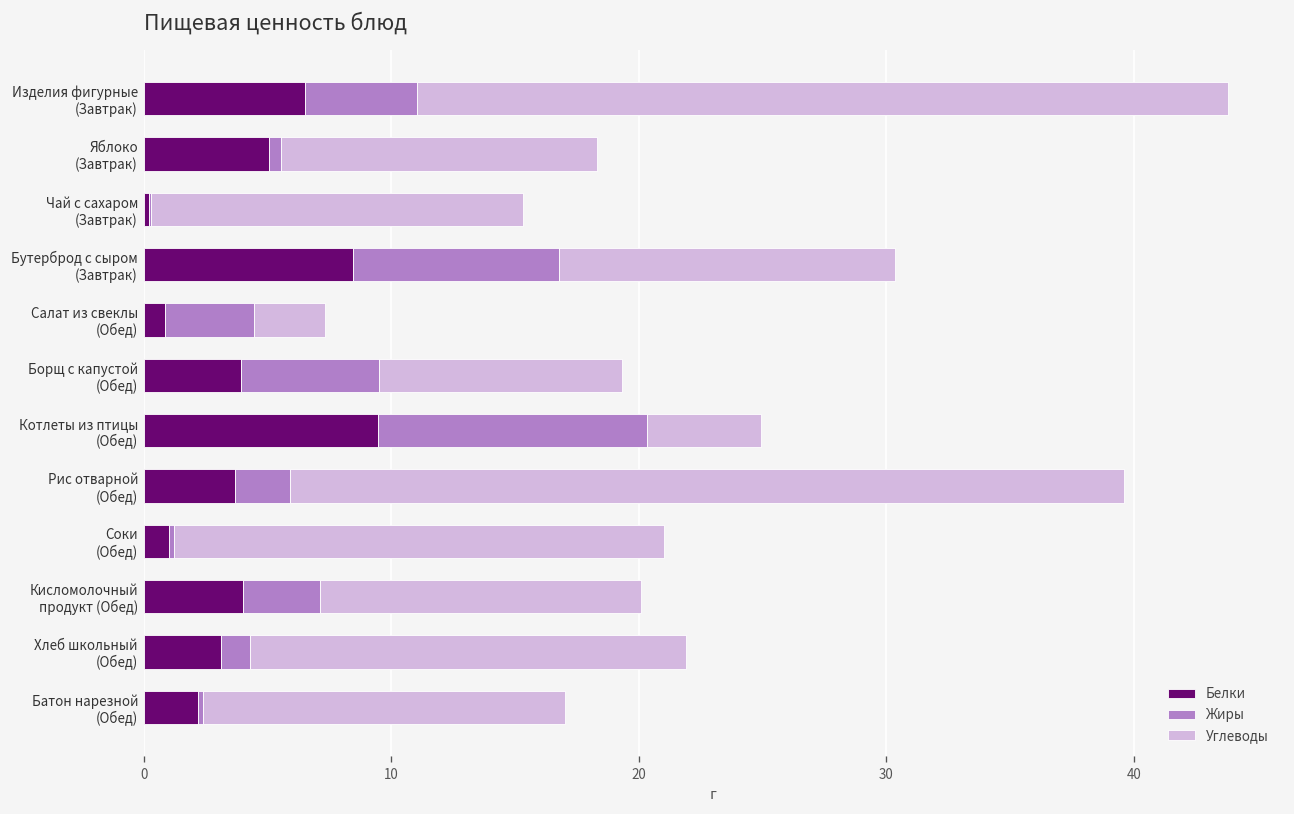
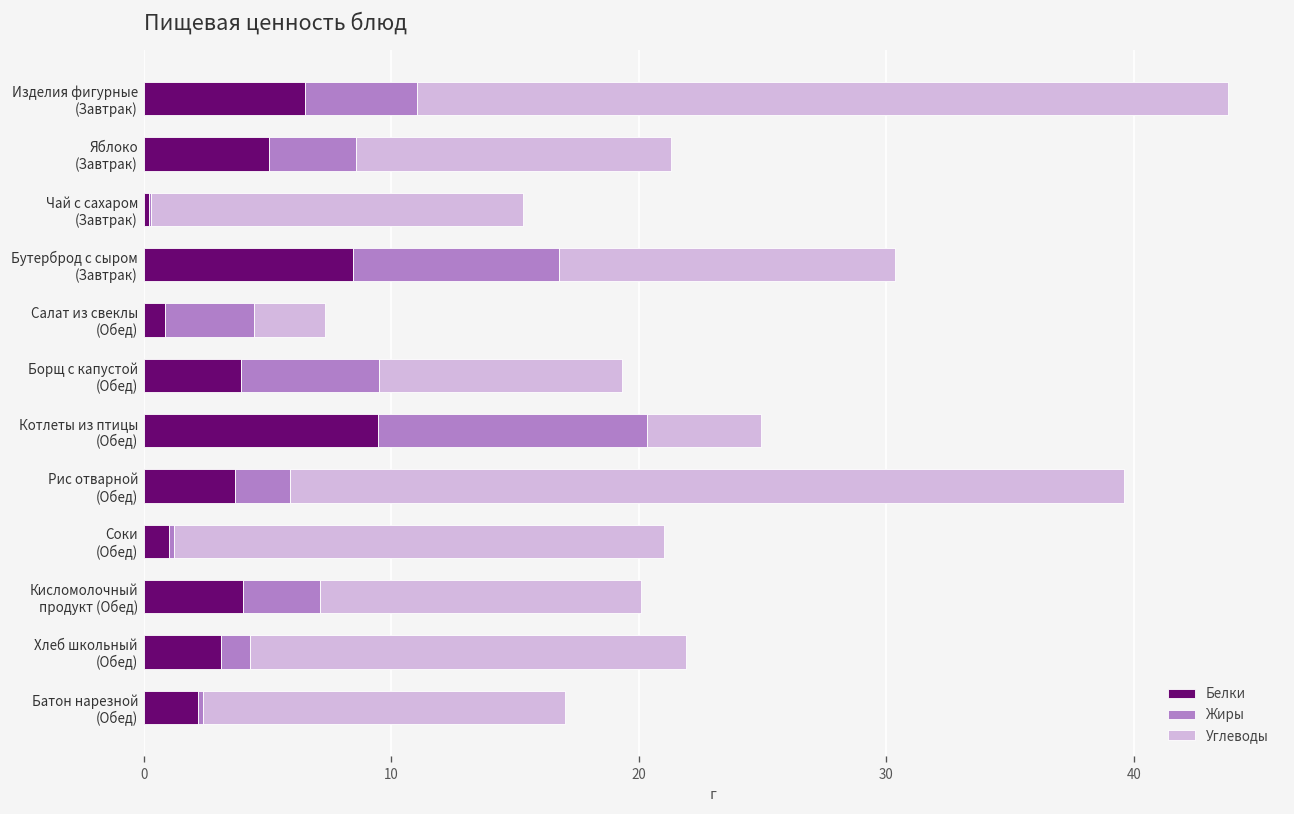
  {
    "Белки": {
      "Изделия фигурные (Завтрак)": 6.5,
      "Яблоко (Завтрак)": 5.0,
      "Чай с сахаром (Завтрак)": 0.2,
      "Бутерброд с сыром (Завтрак)": 8.4,
      "Салат из свеклы (Обед)": 0.9,
      "Борщ с капустой (Обед)": 3.9,
      "Котлеты из птицы (Обед)": 9.5,
      "Рис отварной (Обед)": 3.7,
      "Соки (Обед)": 1.0,
      "Кисломолочный продукт (Обед)": 4.0,
      "Хлеб школьный (Обед)": 3.1,
      "Батон нарезной (Обед)": 2.2
    },
    "Жиры": {
      "Изделия фигурные (Завтрак)": 4.5,
-     "Яблоко (Завтрак)": 0.5,
+     "Яблоко (Завтрак)": 3.5,
      "Бутерброд с сыром (Завтрак)": 8.3,
      "Салат из свеклы (Обед)": 3.6,
      "Борщ с капустой (Обед)": 5.6,
      "Котлеты из птицы (Обед)": 10.9,
      "Рис отварной (Обед)": 2.2,
      "Соки (Обед)": 0.2,
      "Кисломолочный продукт (Обед)": 3.1,
      "Хлеб школьный (Обед)": 1.2,
      "Батон нарезной (Обед)": 0.2
    },
    "Углеводы": {
      "Изделия фигурные (Завтрак)": 32.8,
      "Яблоко (Завтрак)": 12.7,
      "Чай с сахаром (Завтрак)": 15.0,
      "Бутерброд с сыром (Завтрак)": 13.6,
      "Салат из свеклы (Обед)": 2.8,
      "Борщ с капустой (Обед)": 9.8,
      "Котлеты из птицы (Обед)": 4.6,
      "Рис отварной (Обед)": 33.7,
      "Соки (Обед)": 19.8,
      "Кисломолочный продукт (Обед)": 13.0,
      "Хлеб школьный (Обед)": 17.6,
      "Батон нарезной (Обед)": 14.6
    }
  }
